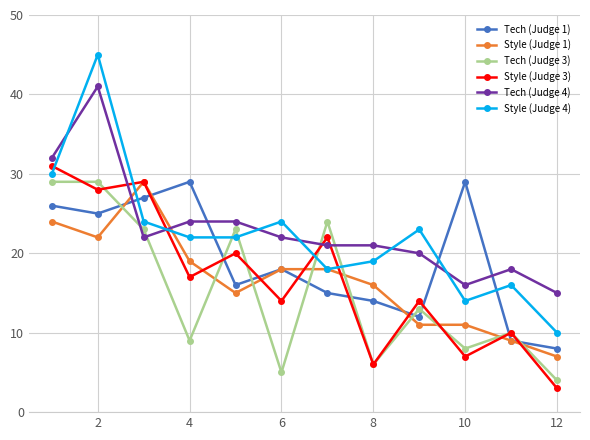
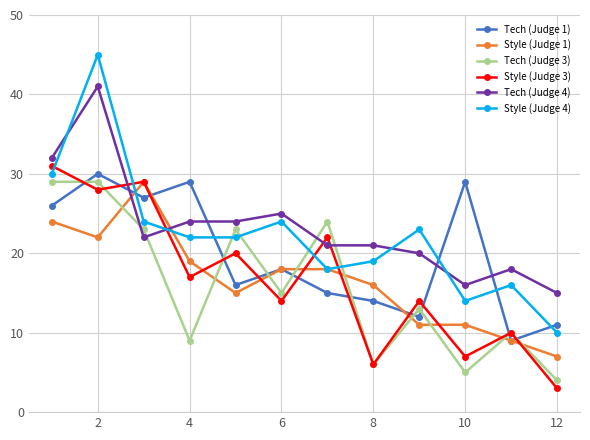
  {
    "Tech (Judge 1)": {
-     "2": 25,
+     "2": 30,
      "4": 29,
      "8": 14,
      "10": 29,
-     "12": 8
+     "12": 11
    },
    "Style (Judge 1)": {
      "2": 22,
      "4": 19,
      "8": 16,
      "10": 11,
      "12": 7
    },
    "Tech (Judge 3)": {
      "2": 29,
      "4": 9,
-     "6": 5,
-     "10": 8,
+     "6": 15,
+     "10": 5,
      "12": 4
    },
    "Style (Judge 3)": {
      "2": 28,
      "4": 17,
      "6": 14,
      "10": 7,
      "12": 3
    },
    "Tech (Judge 4)": {
      "2": 41,
      "4": 24,
-     "6": 22,
+     "6": 25,
      "8": 21,
      "10": 16,
      "12": 15
    },
    "Style (Judge 4)": {
      "2": 45,
      "4": 22,
      "6": 24,
      "8": 19,
      "10": 14,
      "12": 10
    }
  }
